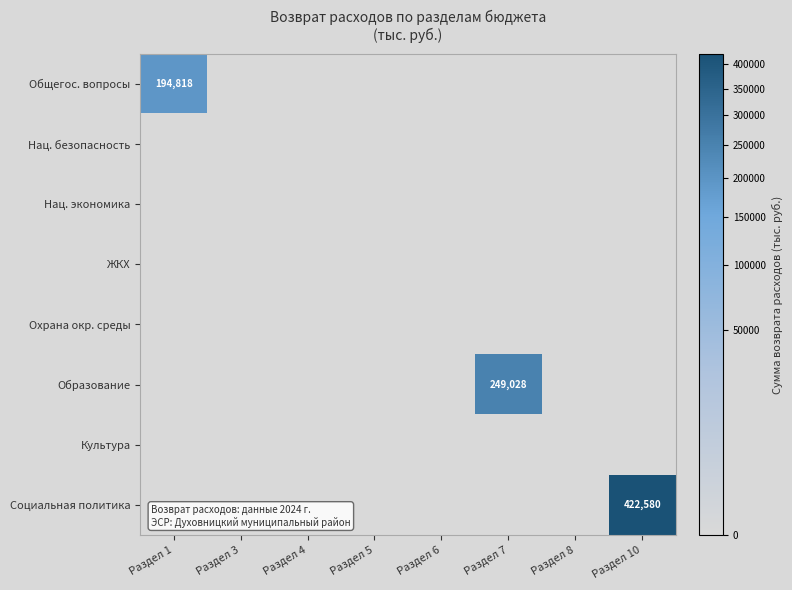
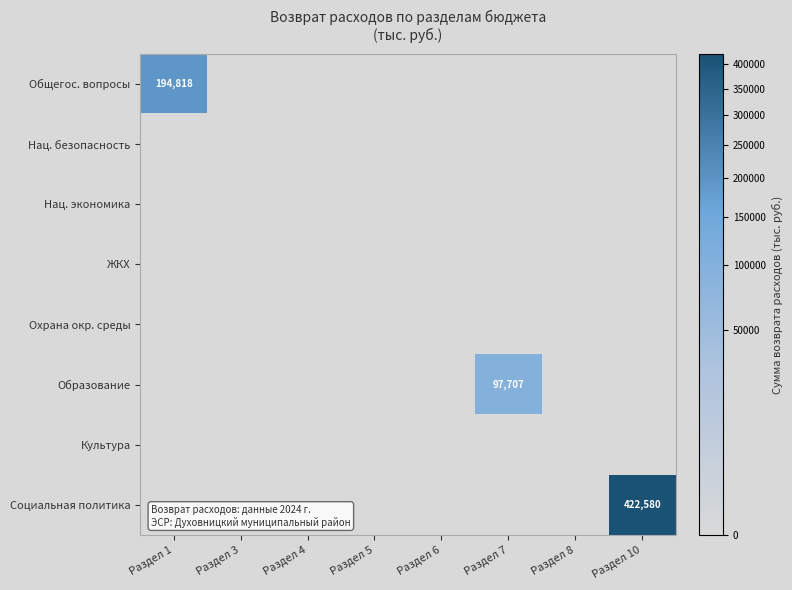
  {
    "Общегос. вопросы": {
      "Раздел 1": "194,818"
    },
    "Образование": {
-     "Раздел 7": "249,028"
+     "Раздел 7": "97,707"
    },
    "Социальная политика": {
      "Раздел 10": "422,580"
    }
  }
